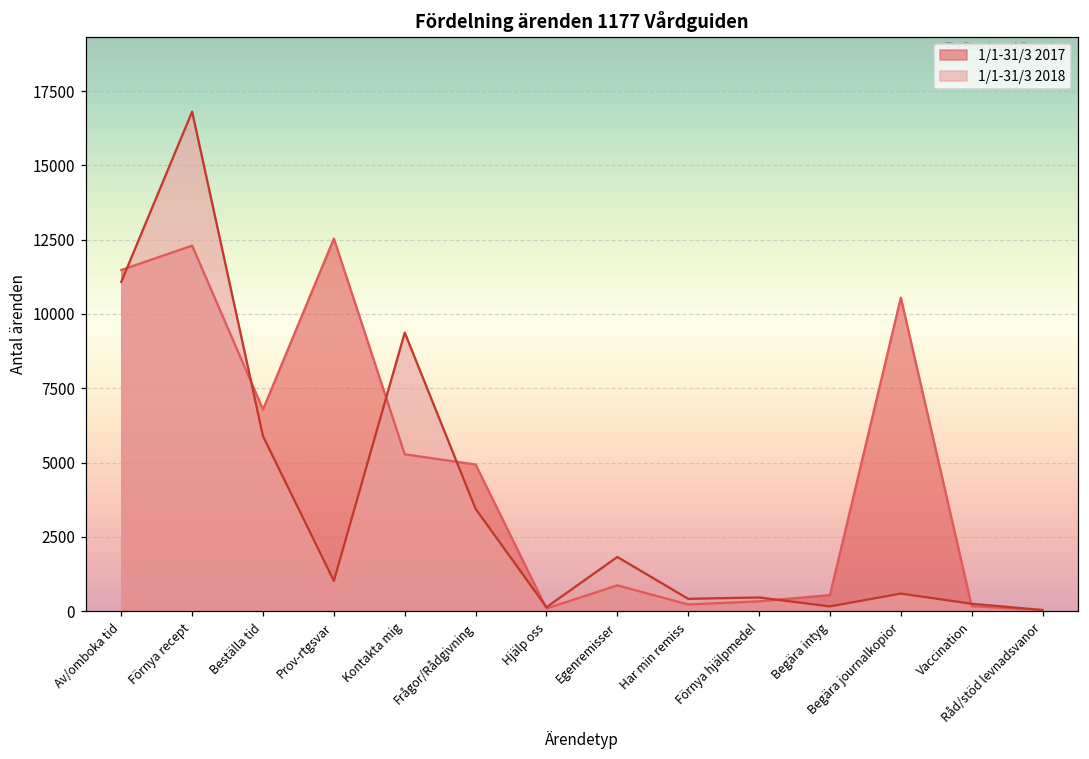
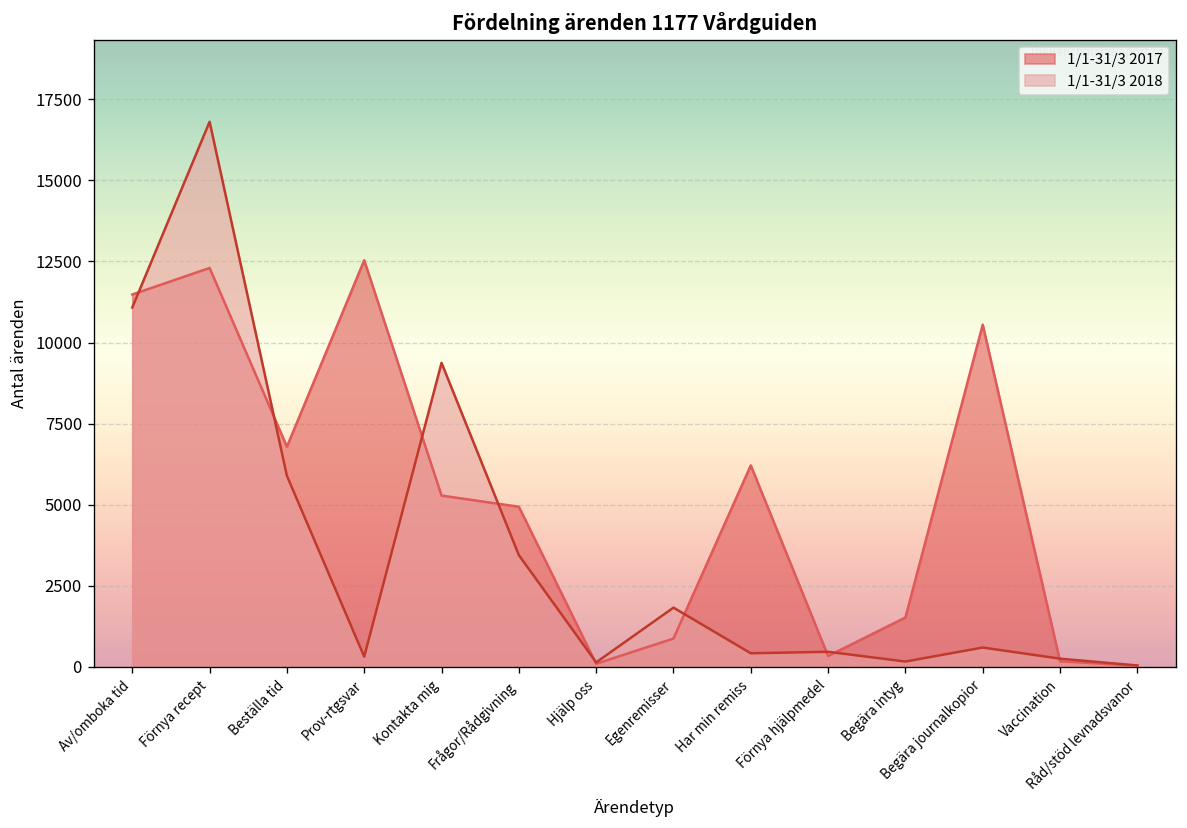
  {
    "1/1-31/3 2017": {
      "Av/omboka tid": 11500,
      "Förnya recept": 12300,
      "Beställa tid": 6800,
      "Prov-rtgsvar": 12500,
      "Kontakta mig": 5300,
      "Frågor/Rådgivning": 4900,
      "Egenremisser": 900,
-     "Har min remiss": 200,
+     "Har min remiss": 6200,
      "Förnya hjälpmedel": 300,
-     "Begära intyg": 500,
+     "Begära intyg": 1500,
      "Begära journalkopior": 10600
    },
    "1/1-31/3 2018": {
      "Av/omboka tid": 11100,
      "Förnya recept": 16800,
      "Beställa tid": 5900,
-     "Prov-rtgsvar": 1000,
+     "Prov-rtgsvar": 300,
      "Kontakta mig": 9400,
      "Frågor/Rådgivning": 3400,
      "Egenremisser": 1800,
      "Har min remiss": 400,
      "Förnya hjälpmedel": 500,
      "Begära intyg": 200,
      "Begära journalkopior": 600
    }
  }
